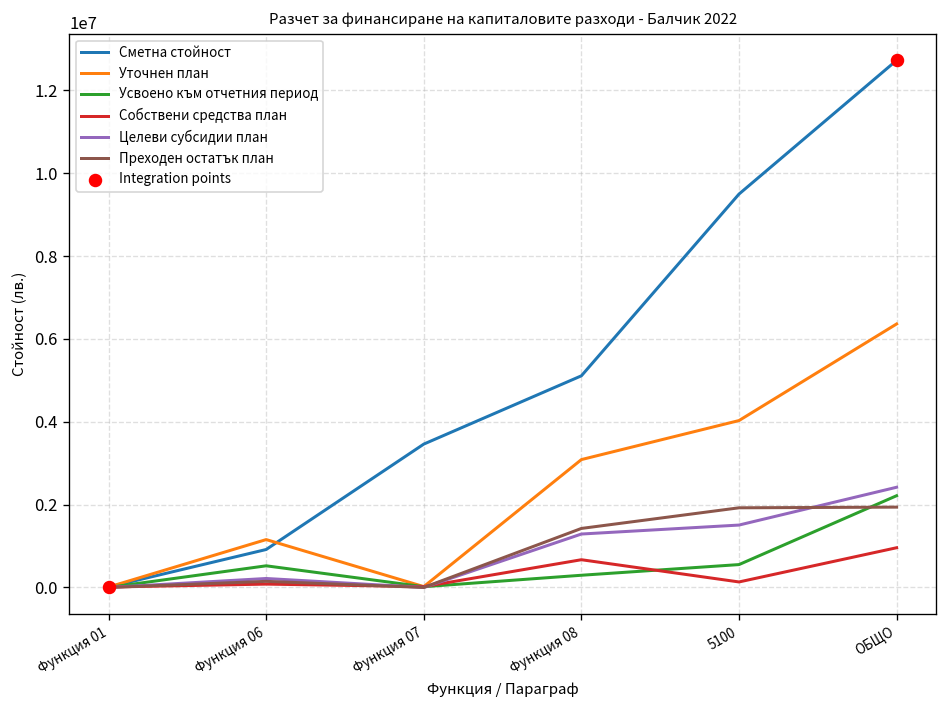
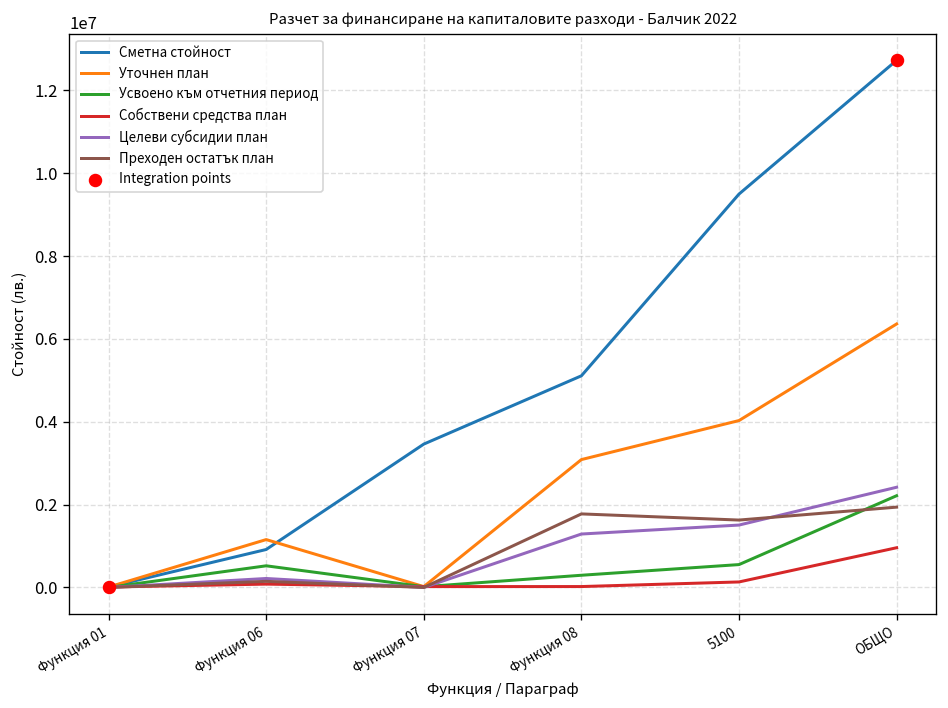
  {
    "Сметна стойност": {
      "Функция 06": 900000,
      "Функция 07": 3500000,
      "Функция 08": 5100000,
      "5100": 9500000
    },
    "Уточнен план": {
      "Функция 06": 1200000,
      "Функция 08": 3100000,
      "5100": 4000000,
      "ОБЩО": 6400000
    },
    "Усвоено към отчетния период": {
      "Функция 06": 500000,
      "Функция 08": 300000,
      "5100": 600000,
      "ОБЩО": 2200000
    },
    "Собствени средства план": {
-     "Функция 08": 700000,
+     "Функция 08": 0,
      "5100": 100000,
      "ОБЩО": 1000000
    },
    "Целеви субсидии план": {
      "Функция 08": 1300000,
      "5100": 1500000,
      "ОБЩО": 2400000
    },
    "Преходен остатък план": {
-     "Функция 08": 1400000,
-     "5100": 1900000,
+     "Функция 08": 1800000,
+     "5100": 1600000,
      "ОБЩО": 1900000
    }
  }
